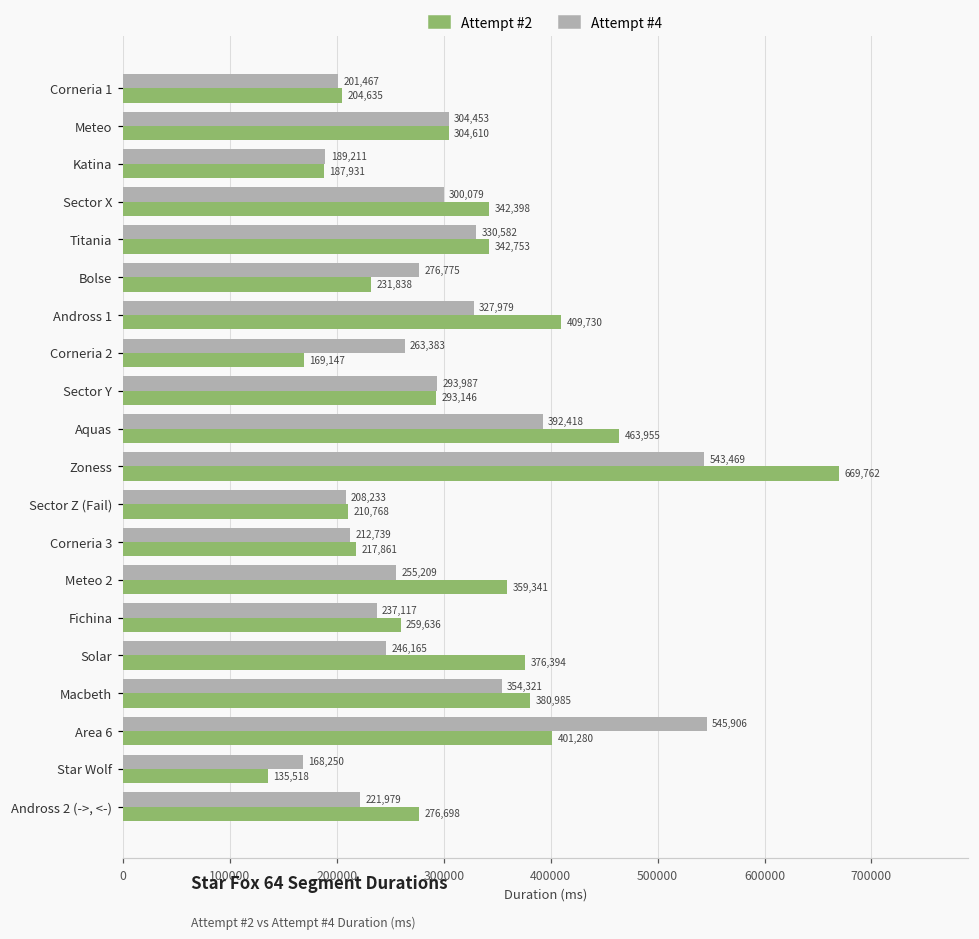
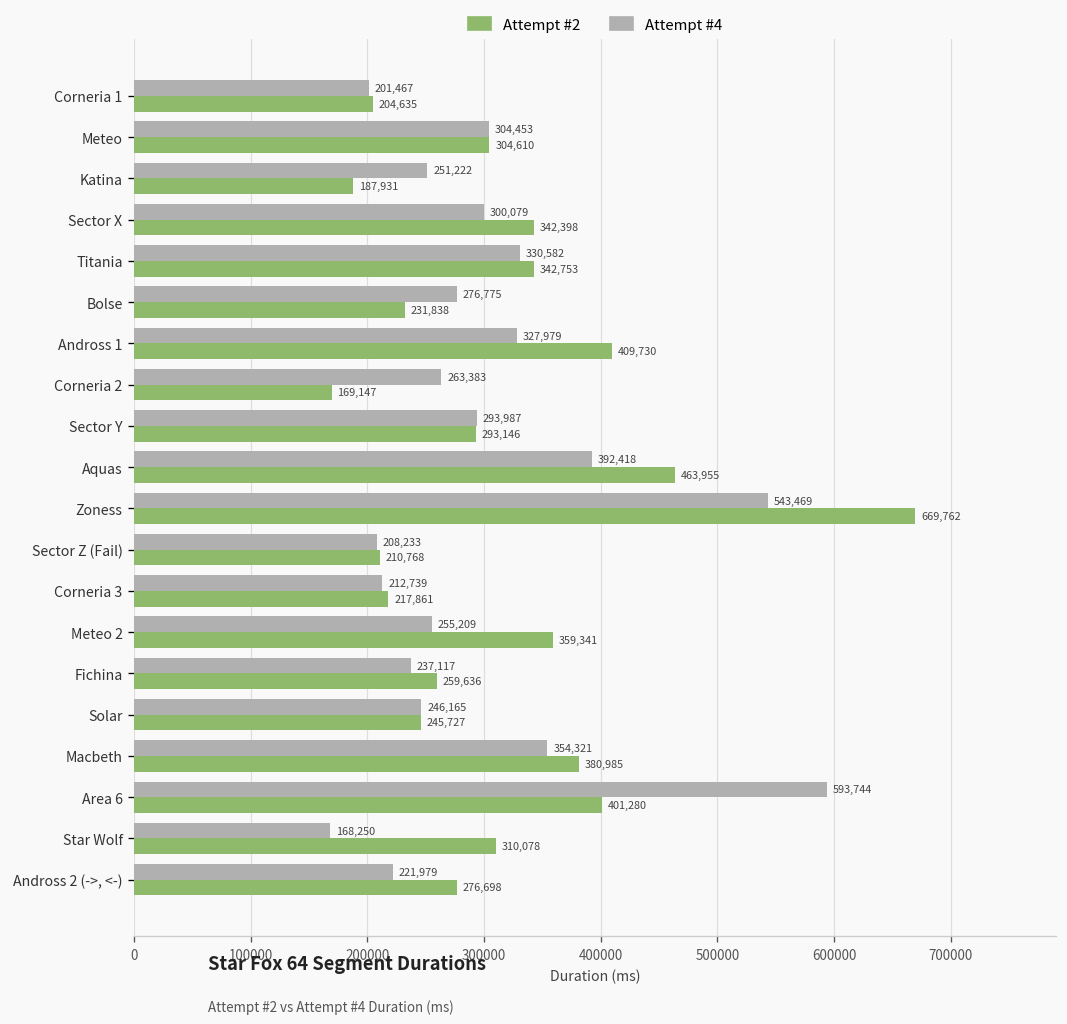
  {
    "Attempt #2": {
      "Corneria 1": "204,635",
      "Meteo": "304,610",
      "Katina": "187,931",
      "Sector X": "342,398",
      "Titania": "342,753",
      "Bolse": "231,838",
      "Andross 1": "409,730",
      "Corneria 2": "169,147",
      "Sector Y": "293,146",
      "Aquas": "463,955",
      "Zoness": "669,762",
      "Sector Z (Fail)": "210,768",
      "Corneria 3": "217,861",
      "Meteo 2": "359,341",
      "Fichina": "259,636",
-     "Solar": "376,394",
+     "Solar": "245,727",
      "Macbeth": "380,985",
      "Area 6": "401,280",
-     "Star Wolf": "135,518",
+     "Star Wolf": "310,078",
      "Andross 2 (->, <-)": "276,698"
    },
    "Attempt #4": {
      "Corneria 1": "201,467",
      "Meteo": "304,453",
-     "Katina": "189,211",
+     "Katina": "251,222",
      "Sector X": "300,079",
      "Titania": "330,582",
      "Bolse": "276,775",
      "Andross 1": "327,979",
      "Corneria 2": "263,383",
      "Sector Y": "293,987",
      "Aquas": "392,418",
      "Zoness": "543,469",
      "Sector Z (Fail)": "208,233",
      "Corneria 3": "212,739",
      "Meteo 2": "255,209",
      "Fichina": "237,117",
      "Solar": "246,165",
      "Macbeth": "354,321",
-     "Area 6": "545,906",
+     "Area 6": "593,744",
      "Star Wolf": "168,250",
      "Andross 2 (->, <-)": "221,979"
    }
  }
